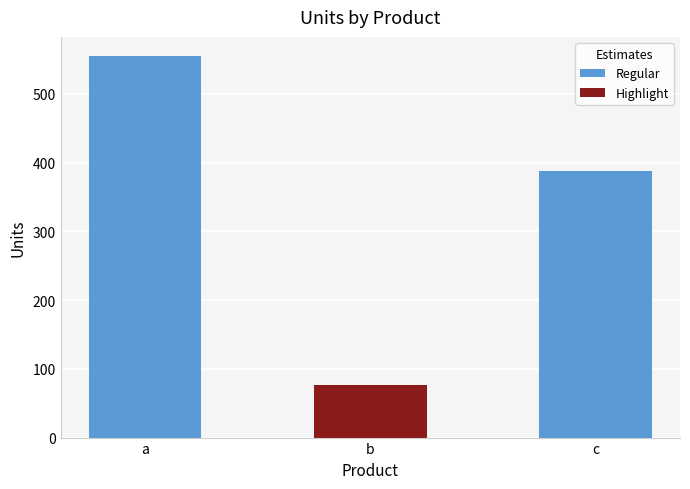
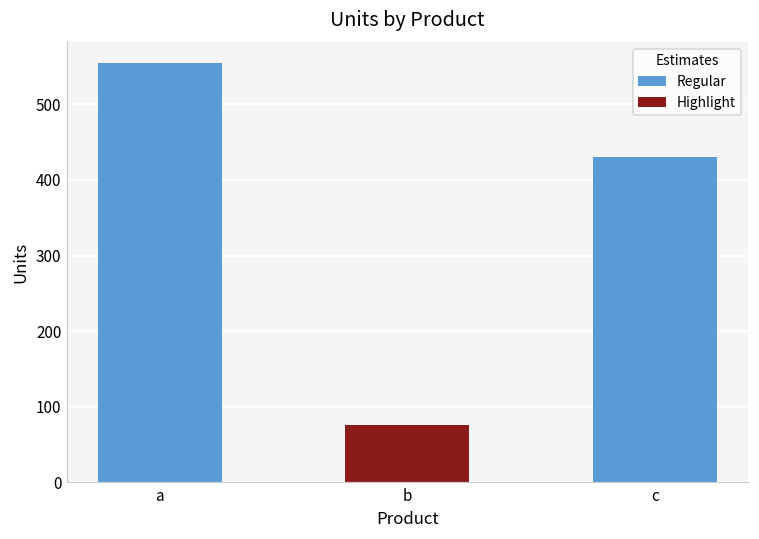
  {
    "a": 560,
    "b": 80,
-   "c": 390
+   "c": 430
  }
